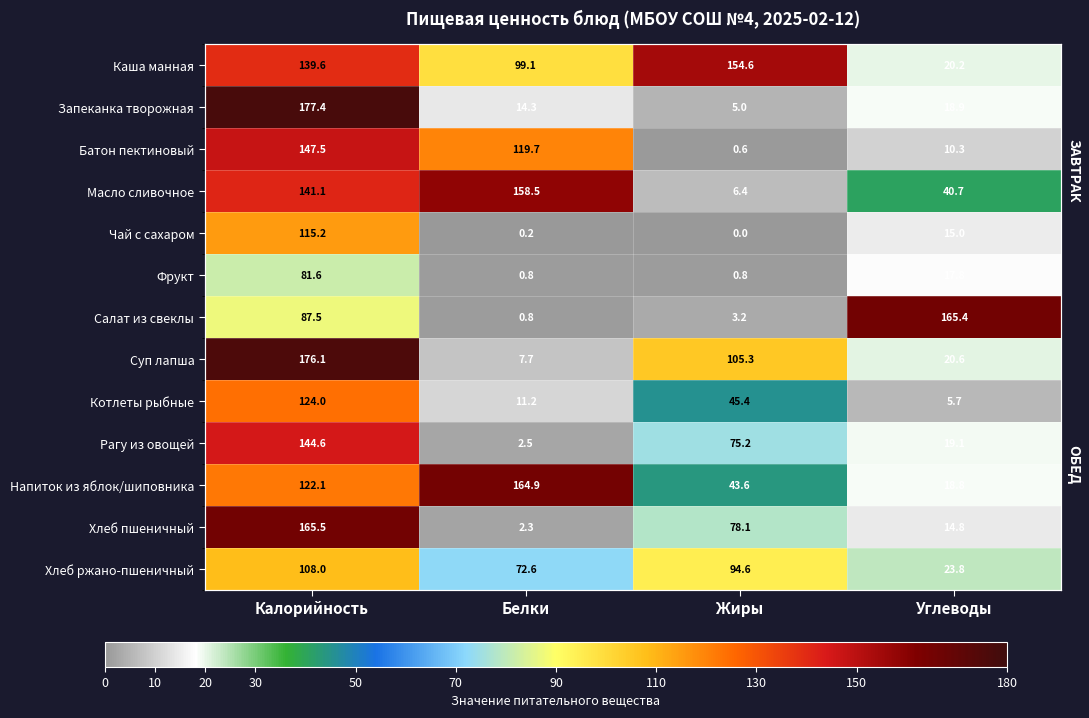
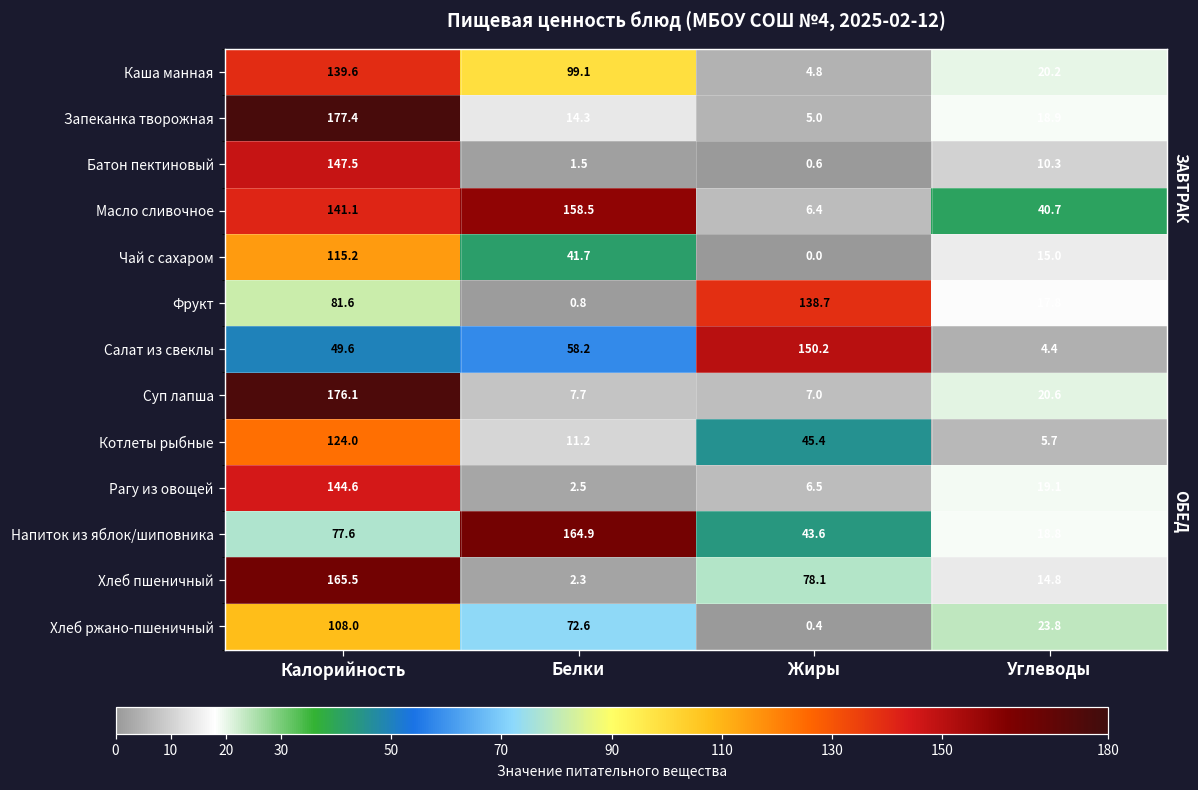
  {
    "Каша манная": {
      "Калорийность": 139.6,
      "Белки": 99.1,
-     "Жиры": 154.6
+     "Жиры": 4.8
    },
    "Запеканка творожная": {
      "Калорийность": 177.4,
      "Жиры": 5.0
    },
    "Батон пектиновый": {
      "Калорийность": 147.5,
-     "Белки": 119.7,
+     "Белки": 1.5,
      "Жиры": 0.6
    },
    "Масло сливочное": {
      "Калорийность": 141.1,
      "Белки": 158.5,
      "Жиры": 6.4,
      "Углеводы": 40.7
    },
    "Чай с сахаром": {
      "Калорийность": 115.2,
-     "Белки": 0.2,
+     "Белки": 41.7,
      "Жиры": 0.0
    },
    "Фрукт": {
      "Калорийность": 81.6,
      "Белки": 0.8,
-     "Жиры": 0.8
+     "Жиры": 138.7
    },
    "Салат из свеклы": {
-     "Калорийность": 87.5,
-     "Белки": 0.8,
-     "Жиры": 3.2,
-     "Углеводы": 165.4
+     "Калорийность": 49.6,
+     "Белки": 58.2,
+     "Жиры": 150.2,
+     "Углеводы": 4.4
    },
    "Суп лапша": {
      "Калорийность": 176.1,
      "Белки": 7.7,
-     "Жиры": 105.3
+     "Жиры": 7.0
    },
    "Котлеты рыбные": {
      "Калорийность": 124.0,
      "Жиры": 45.4,
      "Углеводы": 5.7
    },
    "Рагу из овощей": {
      "Калорийность": 144.6,
      "Белки": 2.5,
-     "Жиры": 75.2
+     "Жиры": 6.5
    },
    "Напиток из яблок/шиповника": {
-     "Калорийность": 122.1,
+     "Калорийность": 77.6,
      "Белки": 164.9,
      "Жиры": 43.6
    },
    "Хлеб пшеничный": {
      "Калорийность": 165.5,
      "Белки": 2.3,
      "Жиры": 78.1
    },
    "Хлеб ржано-пшеничный": {
      "Калорийность": 108.0,
      "Белки": 72.6,
-     "Жиры": 94.6,
+     "Жиры": 0.4,
      "Углеводы": 23.8
    }
  }
